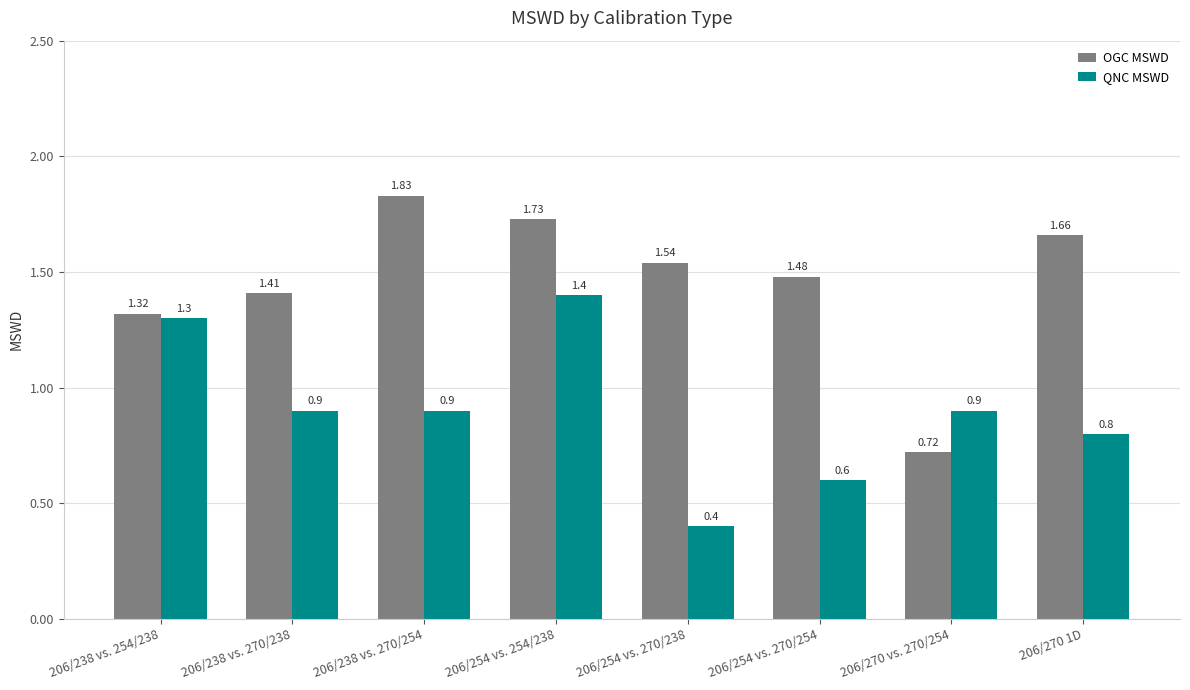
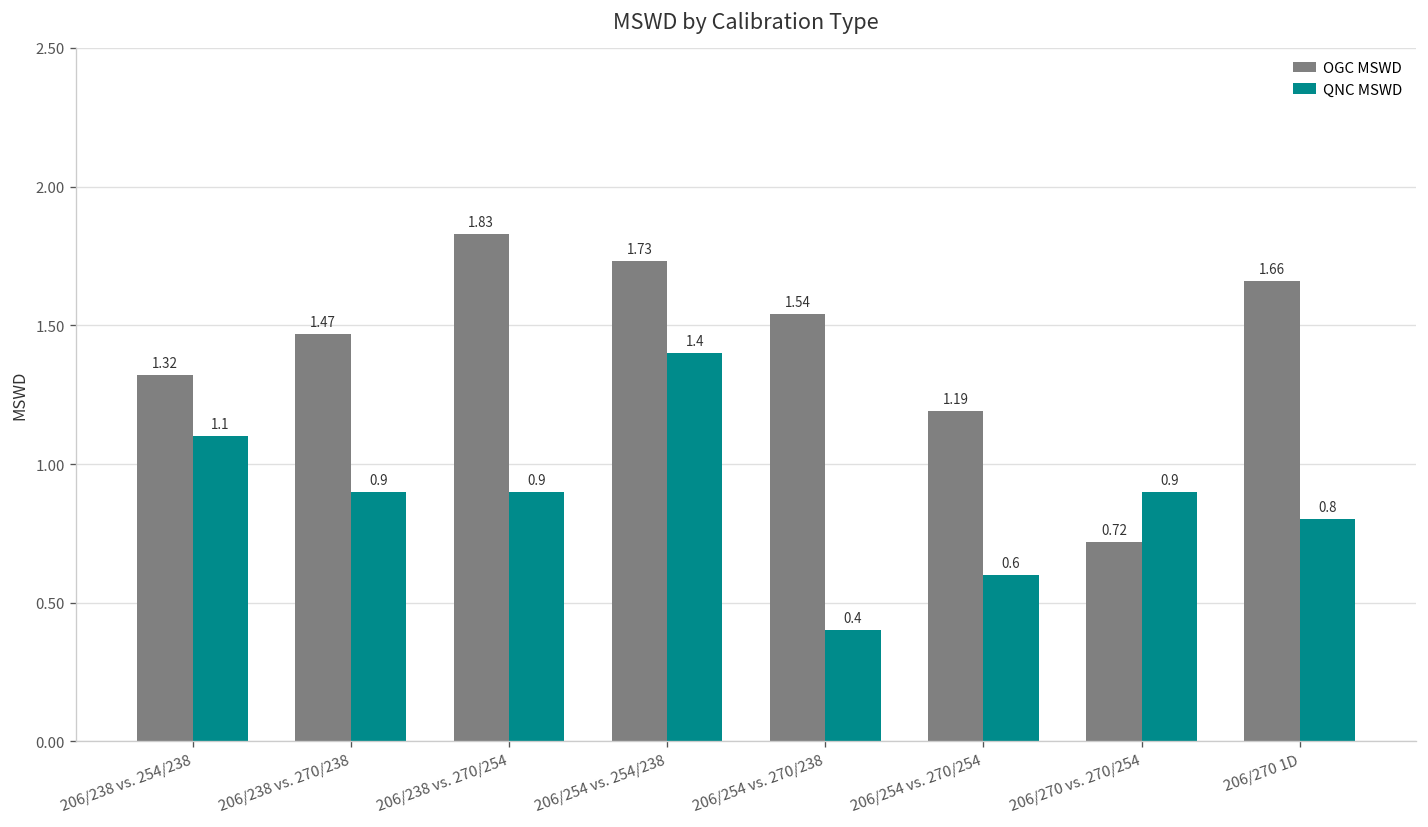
  {
    "OGC MSWD": {
      "206/238 vs. 254/238": 1.32,
-     "206/238 vs. 270/238": 1.41,
+     "206/238 vs. 270/238": 1.47,
      "206/238 vs. 270/254": 1.83,
      "206/254 vs. 254/238": 1.73,
      "206/254 vs. 270/238": 1.54,
-     "206/254 vs. 270/254": 1.48,
+     "206/254 vs. 270/254": 1.19,
      "206/270 vs. 270/254": 0.72,
      "206/270 1D": 1.66
    },
    "QNC MSWD": {
-     "206/238 vs. 254/238": 1.3,
+     "206/238 vs. 254/238": 1.1,
      "206/238 vs. 270/238": 0.9,
      "206/238 vs. 270/254": 0.9,
      "206/254 vs. 254/238": 1.4,
      "206/254 vs. 270/238": 0.4,
      "206/254 vs. 270/254": 0.6,
      "206/270 vs. 270/254": 0.9,
      "206/270 1D": 0.8
    }
  }
